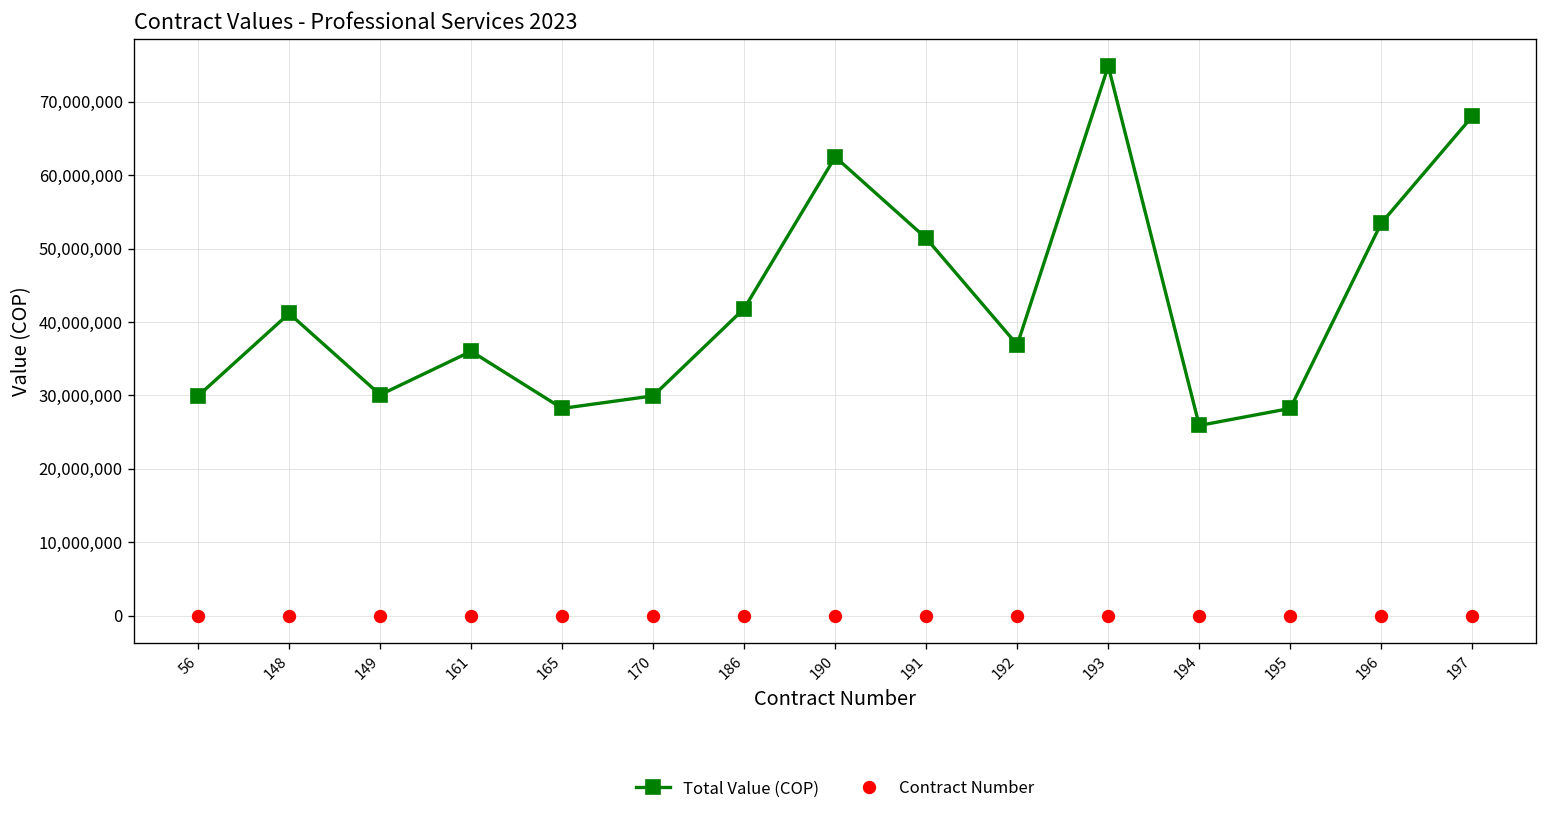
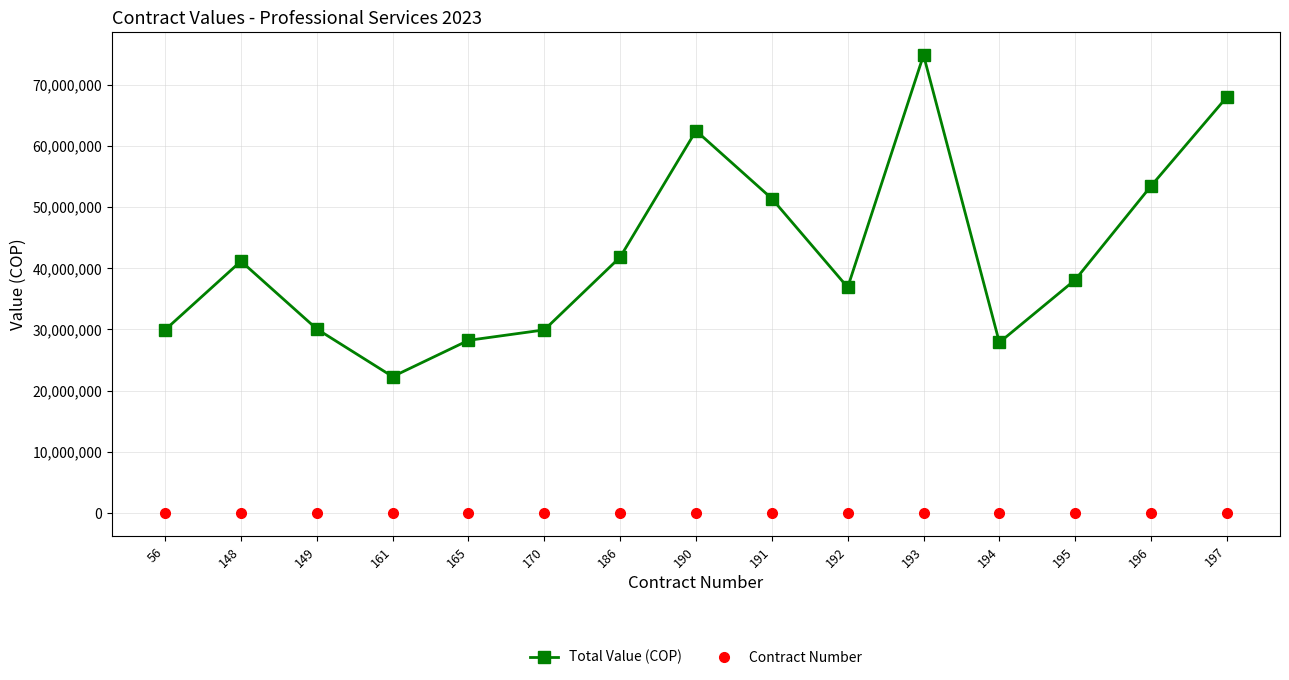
  {
    "Total Value (COP)": {
      "56": "30,000,000",
      "148": "41,000,000",
      "149": "30,000,000",
-     "161": "36,000,000",
+     "161": "22,000,000",
      "165": "28,000,000",
      "170": "30,000,000",
      "186": "42,000,000",
      "190": "62,000,000",
      "191": "51,000,000",
      "192": "37,000,000",
      "193": "75,000,000",
-     "194": "26,000,000",
-     "195": "28,000,000",
+     "194": "28,000,000",
+     "195": "38,000,000",
      "196": "53,000,000",
      "197": "68,000,000"
    },
    "Contract Number": {
      "56": "0",
      "148": "0",
      "149": "0",
      "161": "0",
      "165": "0",
      "170": "0",
      "186": "0",
      "190": "0",
      "191": "0",
      "192": "0",
      "193": "0",
      "194": "0",
      "195": "0",
      "196": "0",
      "197": "0"
    }
  }
